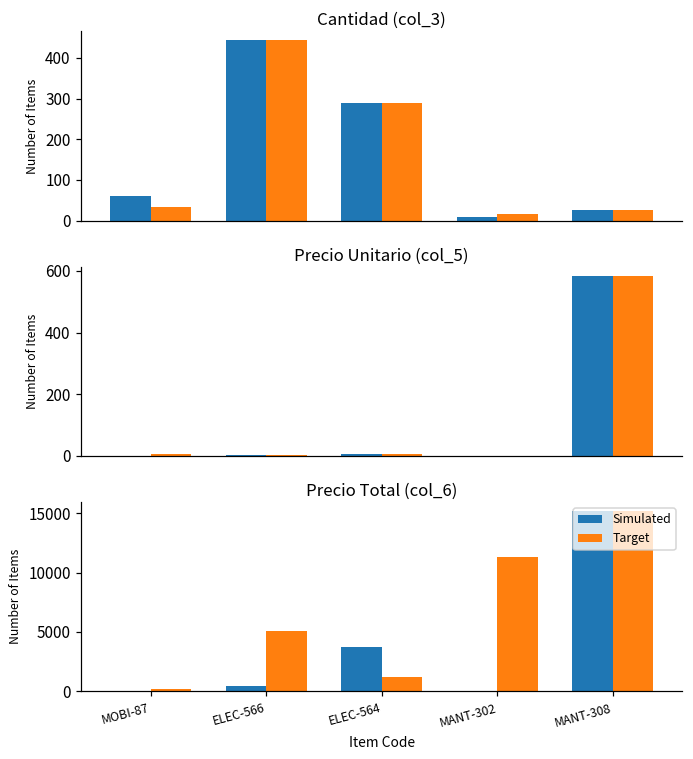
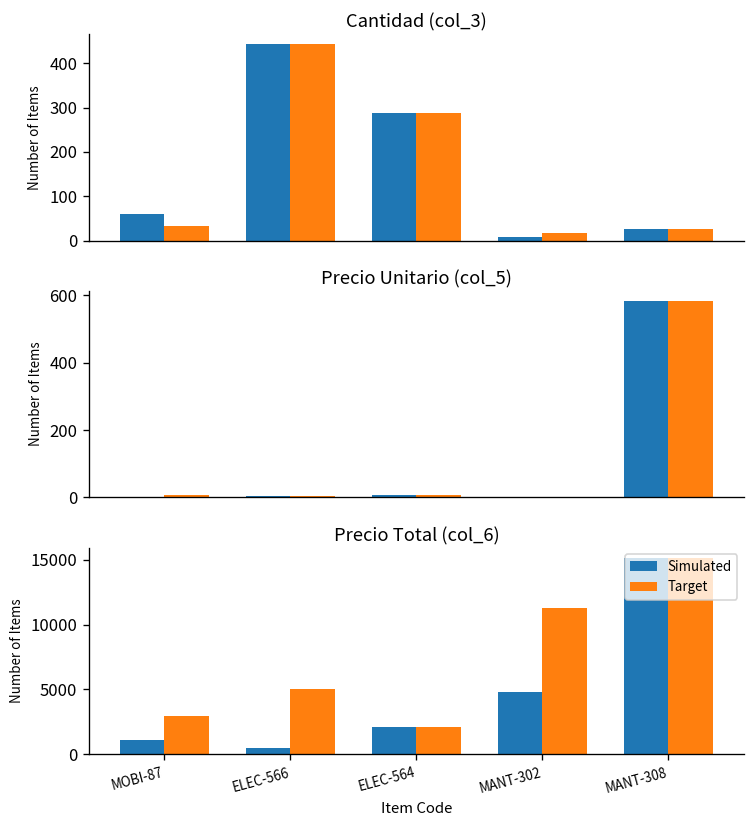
  {
    "Precio Total (col_6)": {
      "Simulated": {
-       "MOBI-87": 0,
+       "MOBI-87": 1100,
        "ELEC-566": 500,
-       "ELEC-564": 3700,
-       "MANT-302": 0
+       "ELEC-564": 2100,
+       "MANT-302": 4800
      },
      "Target": {
-       "MOBI-87": 200,
+       "MOBI-87": 3000,
        "ELEC-566": 5000,
-       "ELEC-564": 1200,
+       "ELEC-564": 2100,
        "MANT-302": 11300
      }
    }
  }
